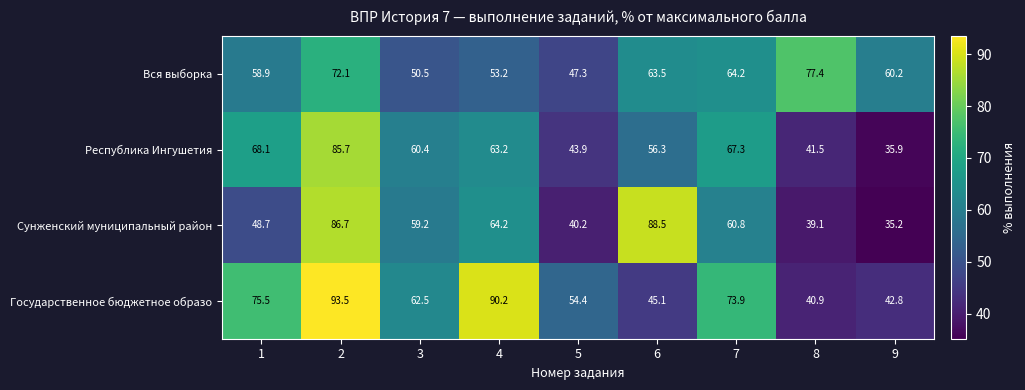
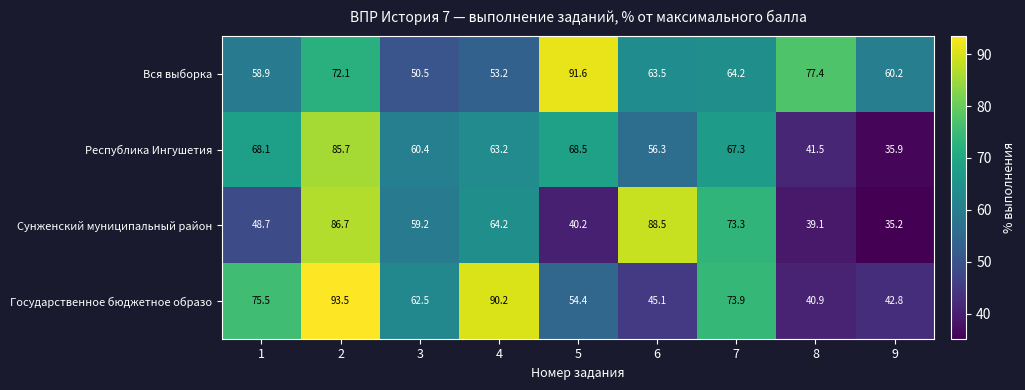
  {
    "Вся выборка": {
      "1": 58.9,
      "2": 72.1,
      "3": 50.5,
      "4": 53.2,
-     "5": 47.3,
+     "5": 91.6,
      "6": 63.5,
      "7": 64.2,
      "8": 77.4,
      "9": 60.2
    },
    "Республика Ингушетия": {
      "1": 68.1,
      "2": 85.7,
      "3": 60.4,
      "4": 63.2,
-     "5": 43.9,
+     "5": 68.5,
      "6": 56.3,
      "7": 67.3,
      "8": 41.5,
      "9": 35.9
    },
    "Сунженский муниципальный район": {
      "1": 48.7,
      "2": 86.7,
      "3": 59.2,
      "4": 64.2,
      "5": 40.2,
      "6": 88.5,
-     "7": 60.8,
+     "7": 73.3,
      "8": 39.1,
      "9": 35.2
    },
    "Государственное бюджетное образо": {
      "1": 75.5,
      "2": 93.5,
      "3": 62.5,
      "4": 90.2,
      "5": 54.4,
      "6": 45.1,
      "7": 73.9,
      "8": 40.9,
      "9": 42.8
    }
  }
